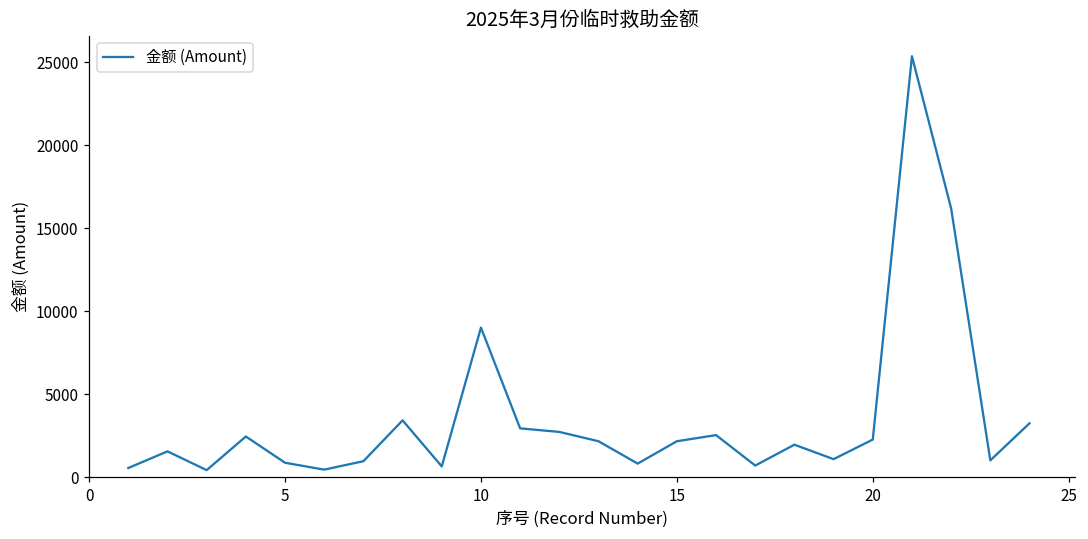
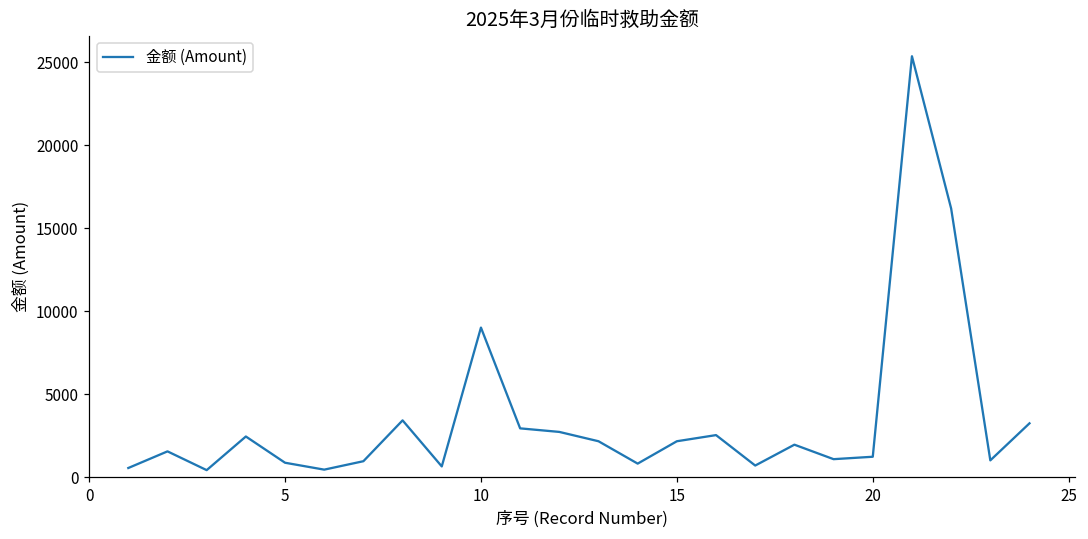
  {
    "5": 900,
    "10": 9000,
    "15": 2200,
-   "20": 2300
+   "20": 1200
  }
